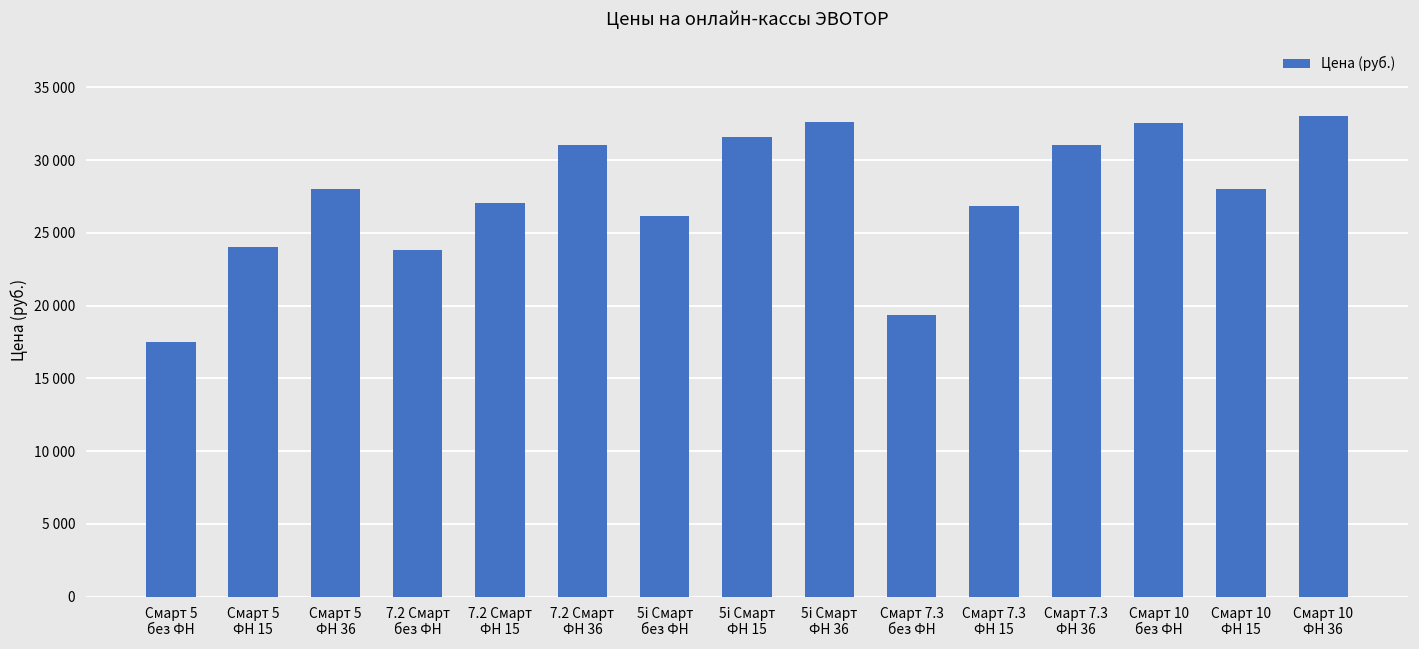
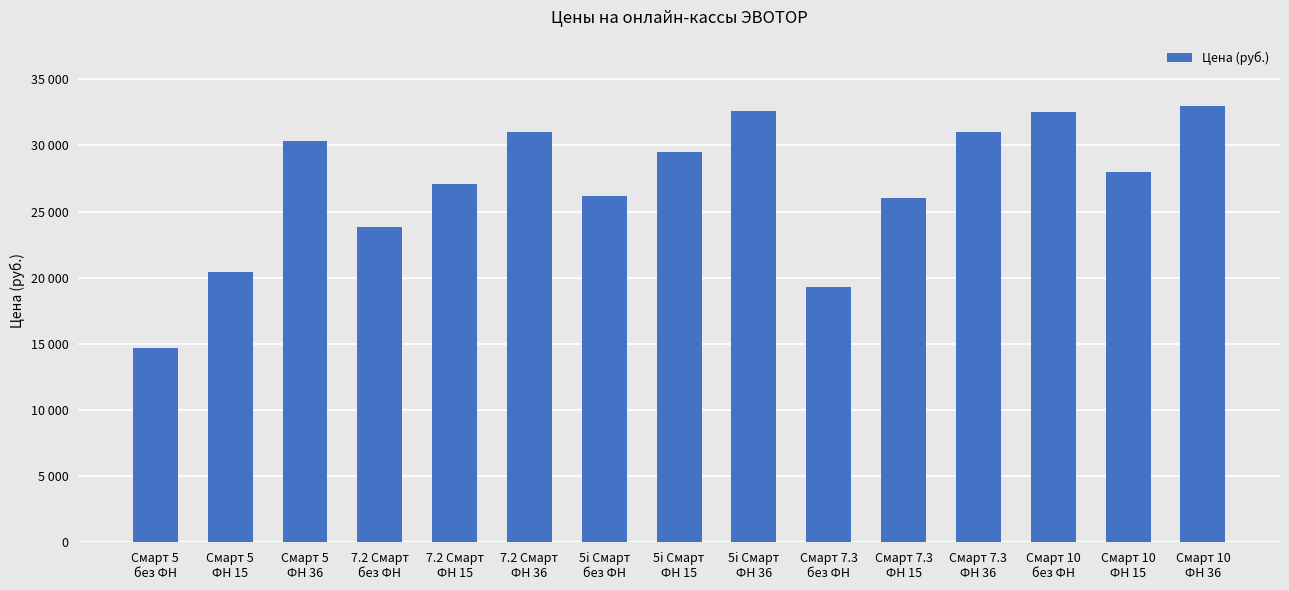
  {
-   "Смарт 5 без ФН": 17500,
-   "Смарт 5 ФН 15": 24000,
-   "Смарт 5 ФН 36": 28000,
+   "Смарт 5 без ФН": 14700,
+   "Смарт 5 ФН 15": 20400,
+   "Смарт 5 ФН 36": 30400,
    "7.2 Смарт без ФН": 23800,
    "7.2 Смарт ФН 15": 27100,
    "7.2 Смарт ФН 36": 31000,
    "5i Смарт без ФН": 26200,
-   "5i Смарт ФН 15": 31600,
+   "5i Смарт ФН 15": 29500,
    "5i Смарт ФН 36": 32600,
    "Смарт 7.3 без ФН": 19300,
-   "Смарт 7.3 ФН 15": 26800,
+   "Смарт 7.3 ФН 15": 26000,
    "Смарт 7.3 ФН 36": 31000,
    "Смарт 10 без ФН": 32600,
    "Смарт 10 ФН 15": 28000,
    "Смарт 10 ФН 36": 33000
  }
